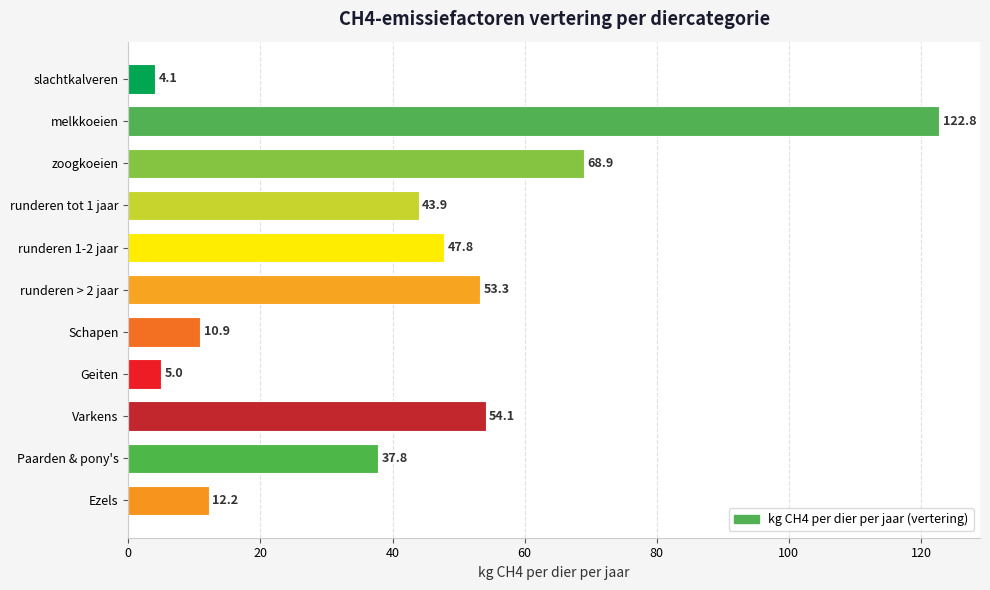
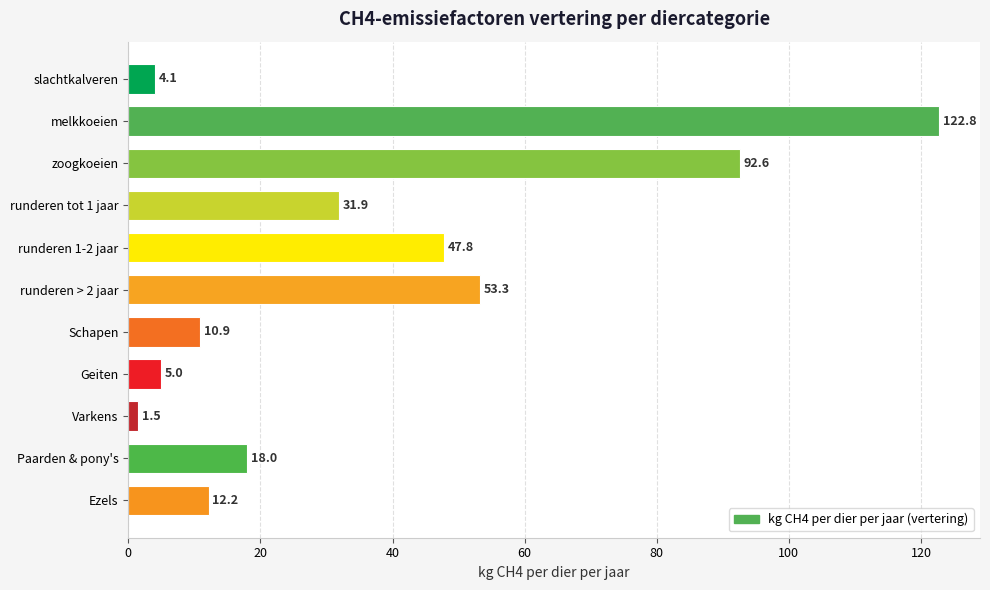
  {
    "slachtkalveren": 4.1,
    "melkkoeien": 122.8,
-   "zoogkoeien": 68.9,
-   "runderen tot 1 jaar": 43.9,
+   "zoogkoeien": 92.6,
+   "runderen tot 1 jaar": 31.9,
    "runderen 1-2 jaar": 47.8,
    "runderen > 2 jaar": 53.3,
    "Schapen": 10.9,
    "Geiten": 5.0,
-   "Varkens": 54.1,
-   "Paarden & pony's": 37.8,
+   "Varkens": 1.5,
+   "Paarden & pony's": 18.0,
    "Ezels": 12.2
  }
